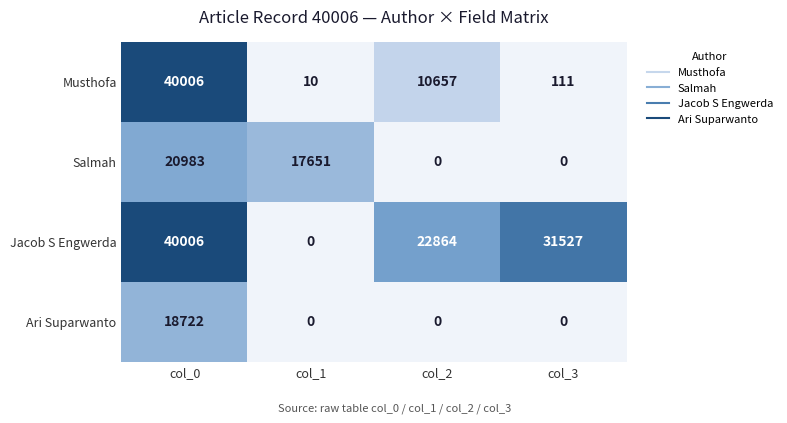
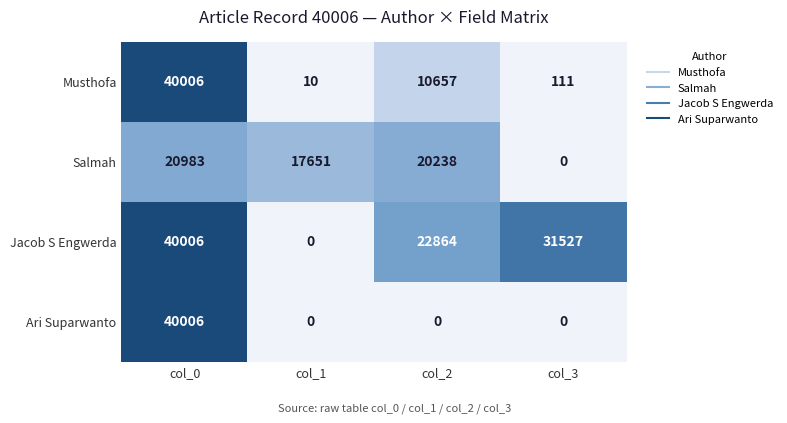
  {
    "Musthofa": {
      "col_0": 40006,
      "col_1": 10,
      "col_2": 10657,
      "col_3": 111
    },
    "Salmah": {
      "col_0": 20983,
      "col_1": 17651,
-     "col_2": 0,
+     "col_2": 20238,
      "col_3": 0
    },
    "Jacob S Engwerda": {
      "col_0": 40006,
      "col_1": 0,
      "col_2": 22864,
      "col_3": 31527
    },
    "Ari Suparwanto": {
-     "col_0": 18722,
+     "col_0": 40006,
      "col_1": 0,
      "col_2": 0,
      "col_3": 0
    }
  }
